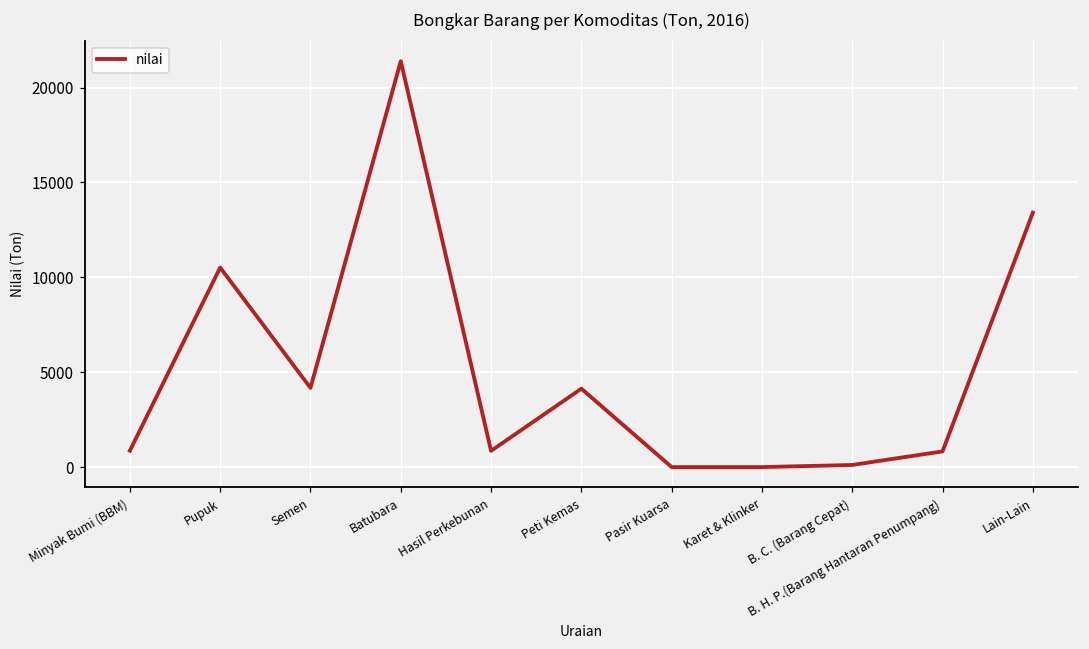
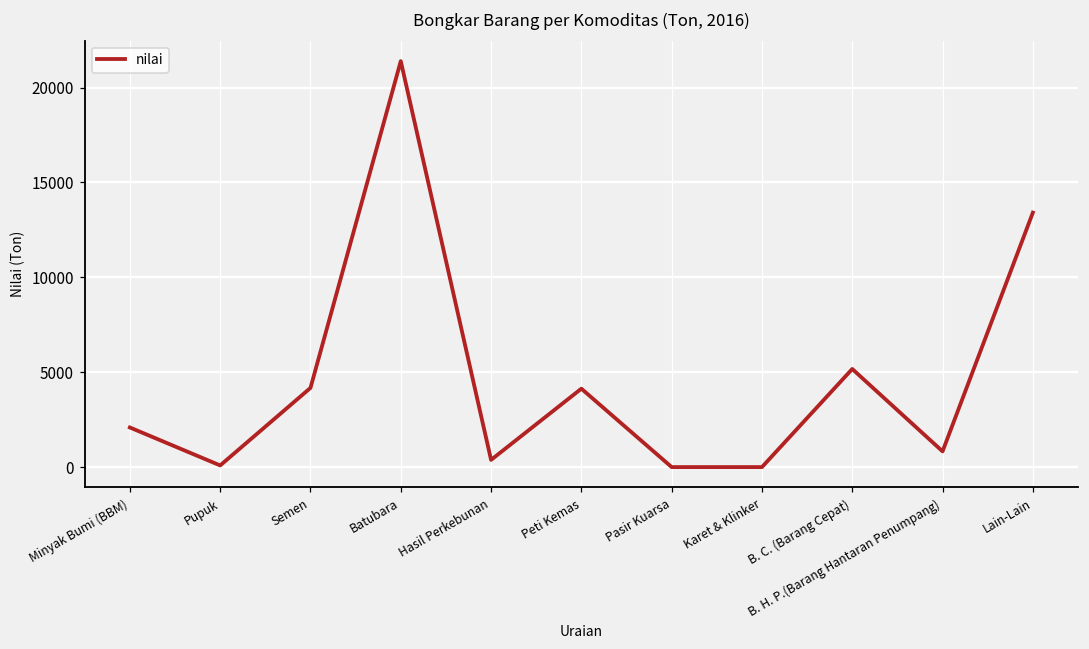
  {
-   "Minyak Bumi (BBM)": 900,
-   "Pupuk": 10500,
+   "Minyak Bumi (BBM)": 2100,
+   "Pupuk": 100,
    "Semen": 4200,
    "Batubara": 21400,
-   "Hasil Perkebunan": 900,
+   "Hasil Perkebunan": 400,
    "Peti Kemas": 4100,
    "Pasir Kuarsa": 0,
    "Karet & Klinker": 0,
-   "B. C. (Barang Cepat)": 100,
+   "B. C. (Barang Cepat)": 5200,
    "B. H. P.(Barang Hantaran Penumpang)": 800,
    "Lain-Lain": 13400
  }
